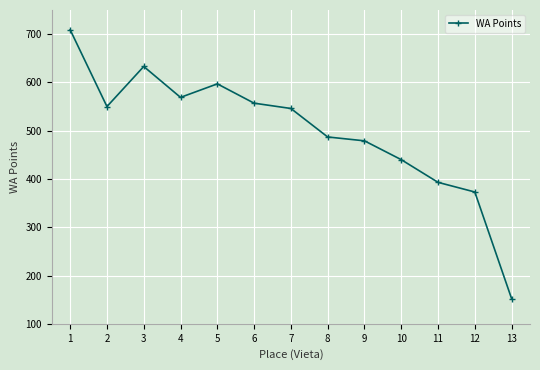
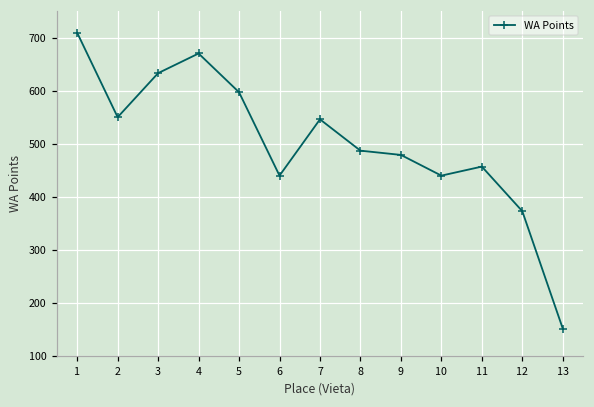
  {
    "1": 710,
    "2": 550,
    "3": 630,
-   "4": 570,
+   "4": 670,
    "5": 600,
-   "6": 560,
+   "6": 440,
    "7": 550,
    "8": 490,
    "9": 480,
    "10": 440,
-   "11": 390,
+   "11": 460,
    "12": 370,
    "13": 150
  }
